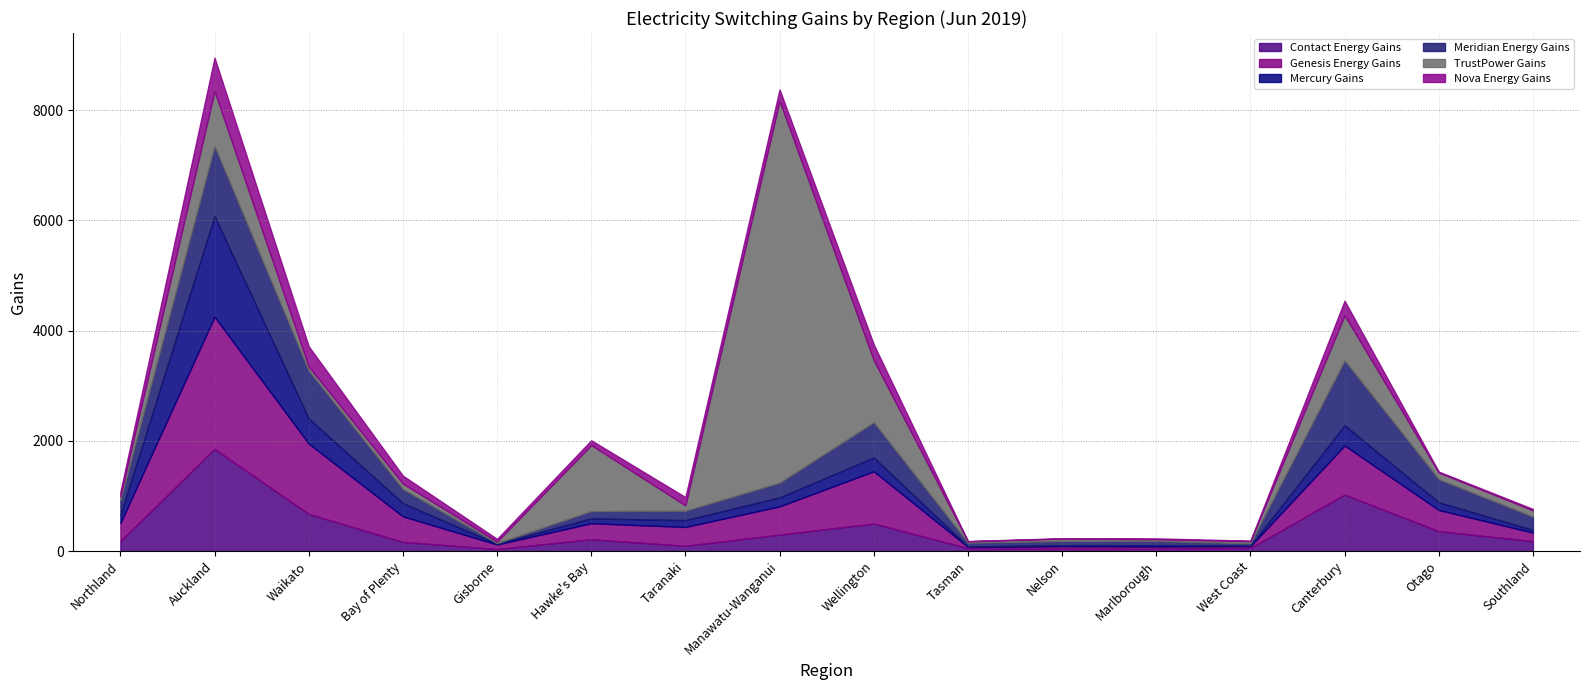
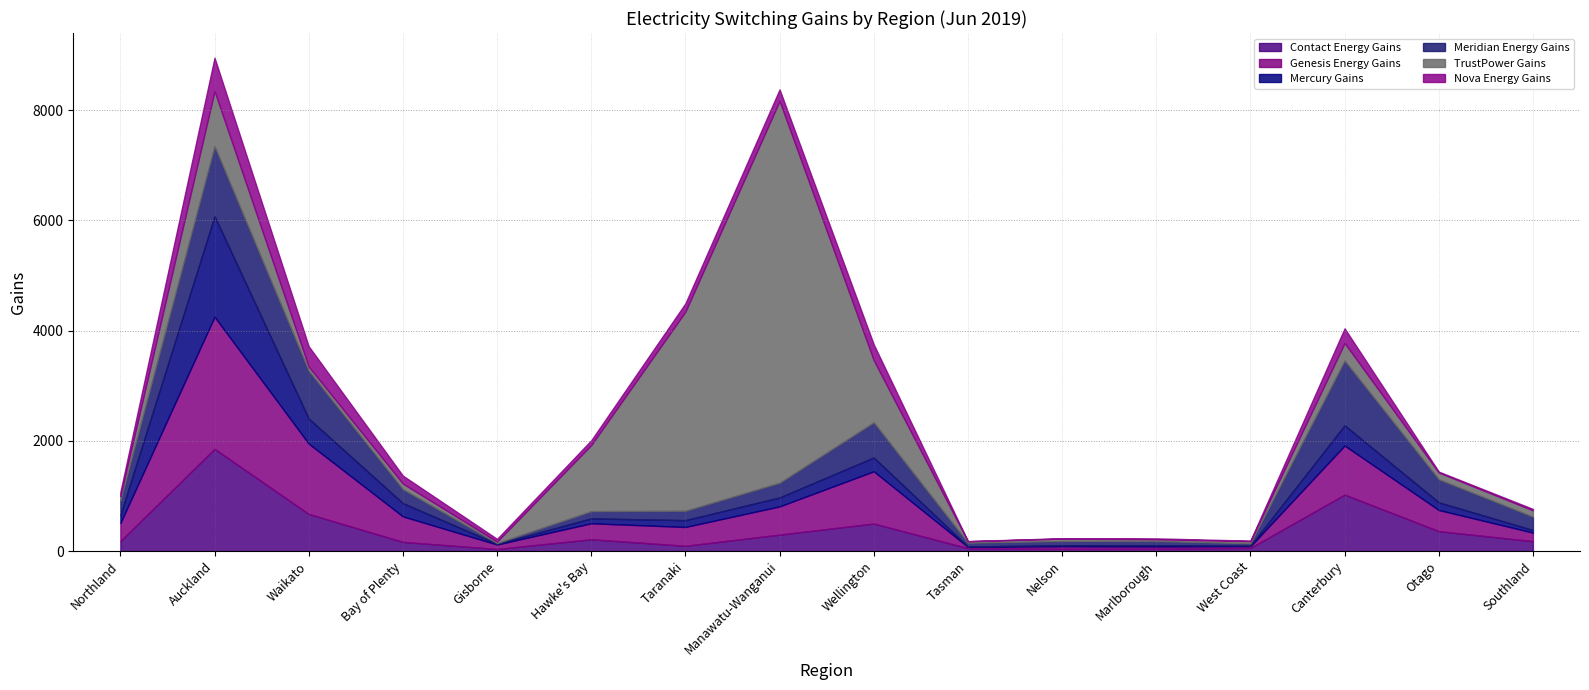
  {
    "TrustPower Gains": {
      "Northland": 100,
      "Auckland": 1000,
      "Waikato": 100,
      "Bay of Plenty": 100,
      "Hawke's Bay": 1200,
-     "Taranaki": 100,
+     "Taranaki": 3600,
      "Manawatu-Wanganui": 6900,
      "Wellington": 1100,
-     "Canterbury": 800
+     "Canterbury": 300
    }
  }
